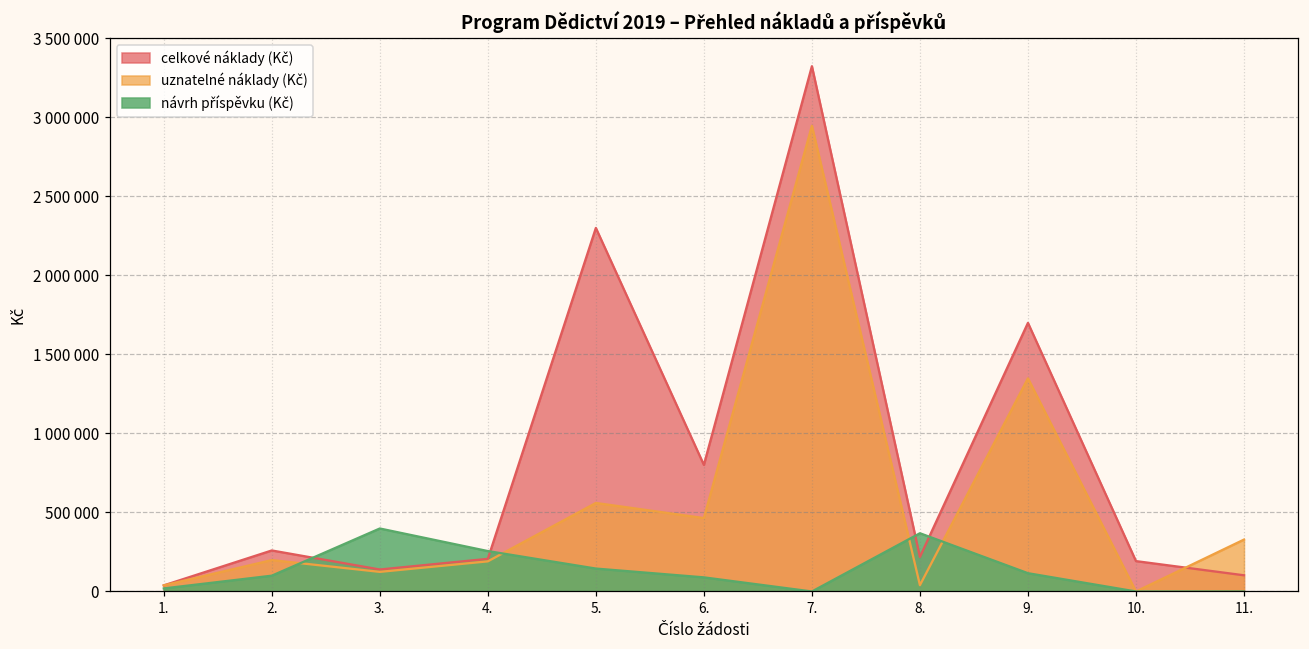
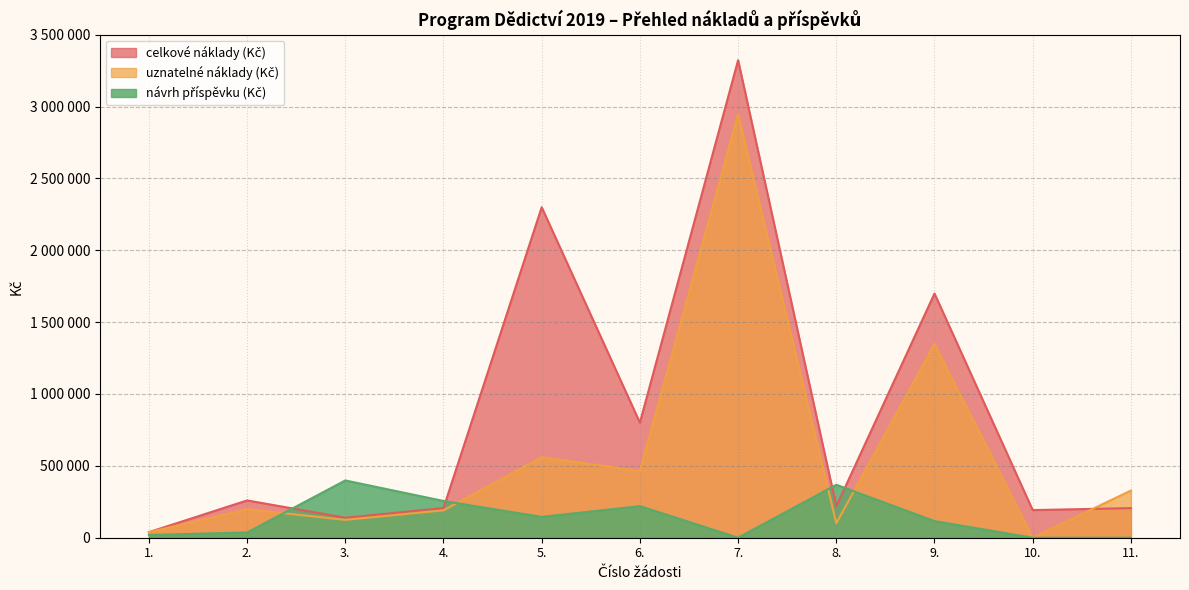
  {
    "celkové náklady (Kč)": {
      "2.": 260000,
      "5.": 2300000,
      "6.": 800000,
      "7.": 3320000,
      "8.": 220000,
      "9.": 1700000,
      "10.": 190000,
-     "11.": 100000
+     "11.": 210000
    },
    "uznatelné náklady (Kč)": {
      "2.": 200000,
      "5.": 560000,
      "6.": 460000,
      "7.": 2950000,
-     "8.": 40000,
+     "8.": 100000,
      "9.": 1350000,
      "11.": 330000
    },
    "návrh příspěvku (Kč)": {
      "1.": 20000,
-     "2.": 100000,
+     "2.": 40000,
      "3.": 400000,
      "4.": 260000,
      "5.": 150000,
-     "6.": 90000,
+     "6.": 220000,
      "7.": 0,
      "8.": 370000,
      "9.": 120000,
      "11.": 0
    }
  }
